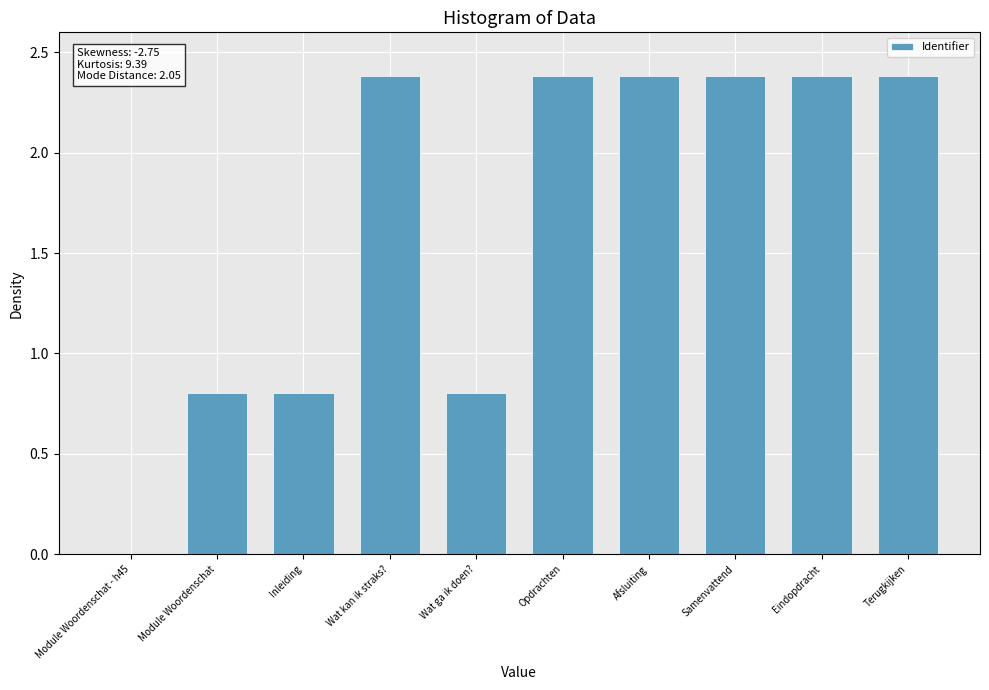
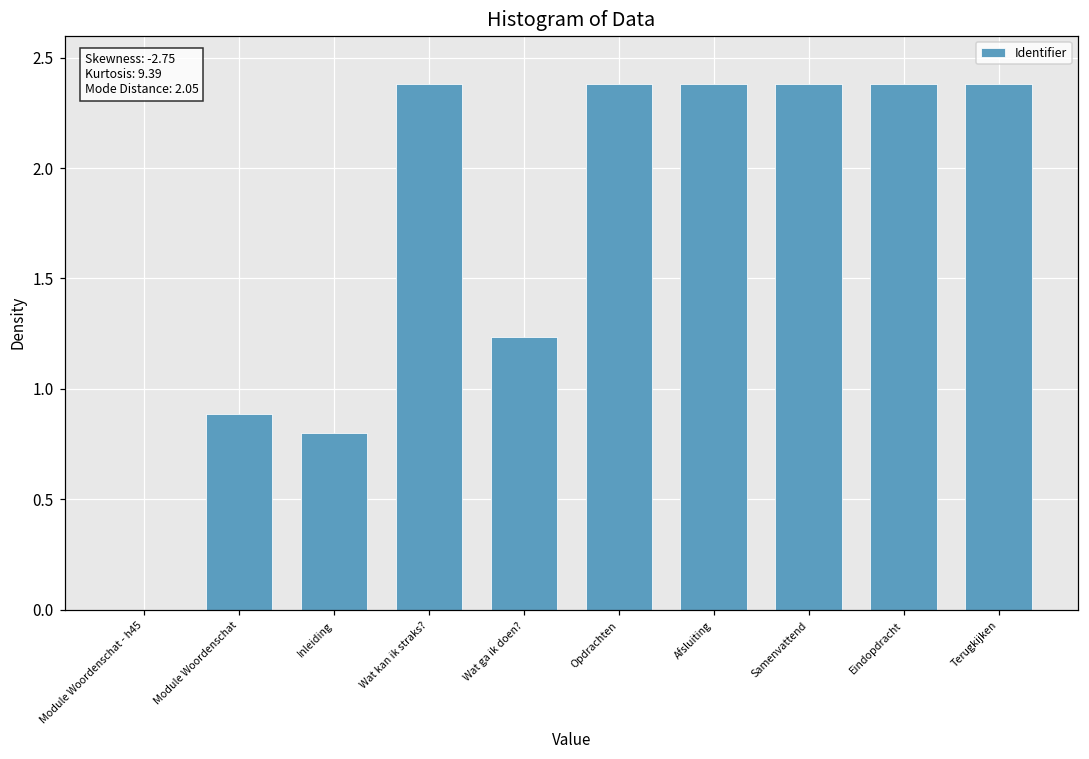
  {
    "Module Woordenschat - h45": 0.00,
-   "Module Woordenschat": 0.80,
+   "Module Woordenschat": 0.89,
    "Inleiding": 0.80,
    "Wat kan ik straks?": 2.38,
-   "Wat ga ik doen?": 0.80,
+   "Wat ga ik doen?": 1.24,
    "Opdrachten": 2.38,
    "Afsluiting": 2.38,
    "Samenvattend": 2.38,
    "Eindopdracht": 2.38,
    "Terugkijken": 2.38
  }
